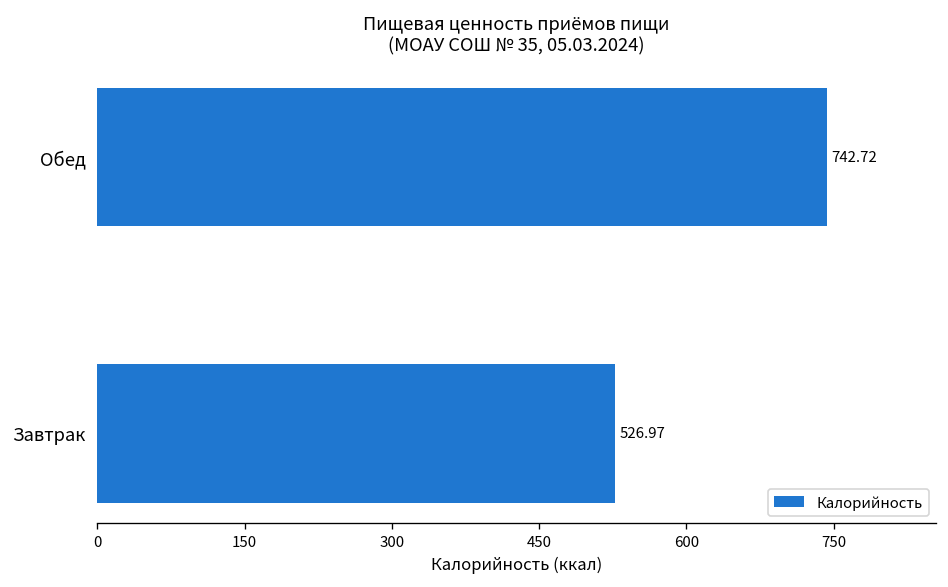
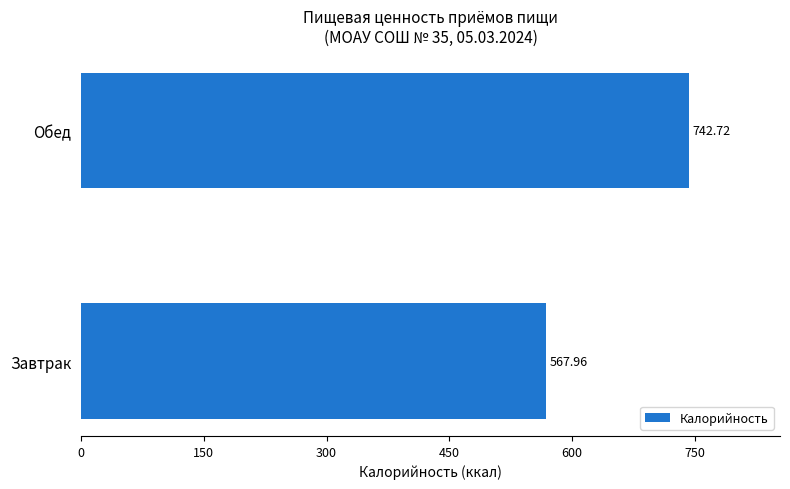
  {
    "Обед": 742.72,
-   "Завтрак": 526.97
+   "Завтрак": 567.96
  }
